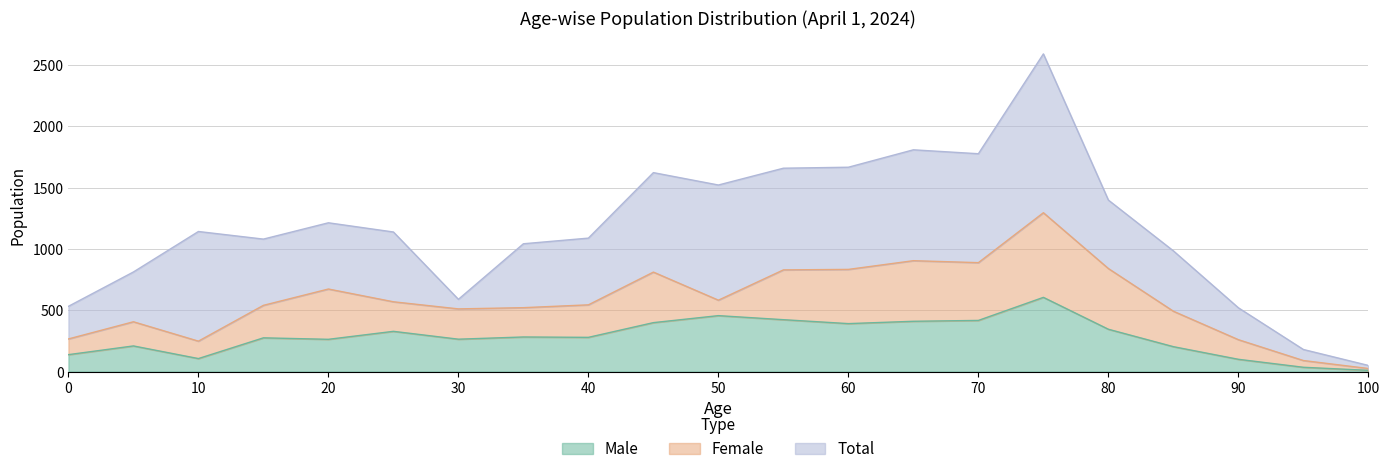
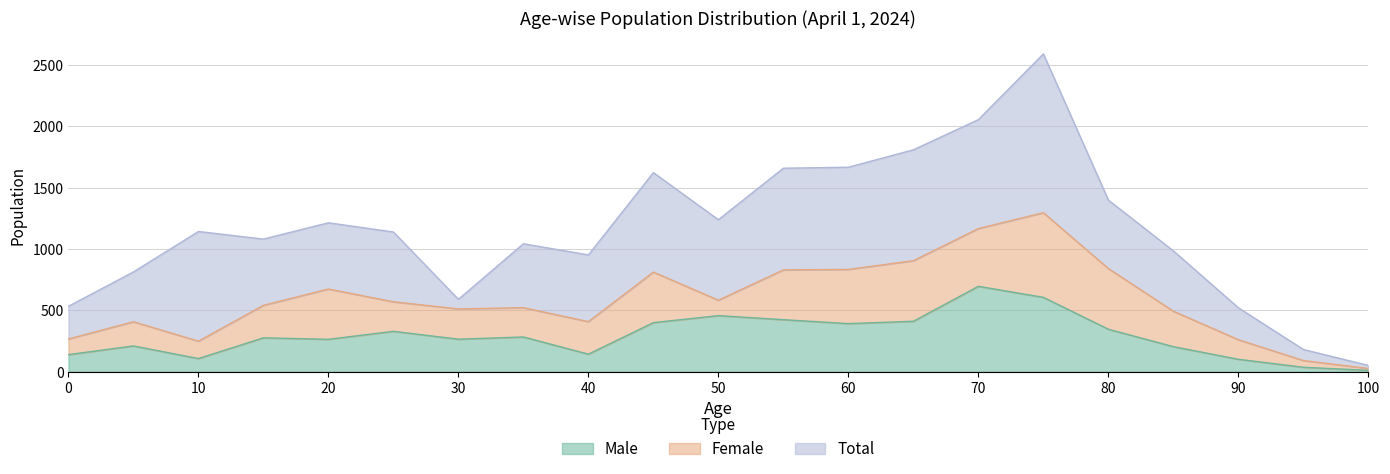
  {
    "Male": {
      "0": 140,
      "10": 110,
      "20": 260,
      "30": 260,
-     "40": 280,
+     "40": 140,
      "50": 460,
      "60": 390,
-     "70": 420,
+     "70": 700,
      "80": 350,
      "90": 100
    },
    "Female": {
      "0": 130,
      "10": 140,
      "20": 410,
      "30": 250,
      "40": 270,
      "50": 130,
      "60": 440,
      "70": 470,
      "80": 500,
      "90": 160
    },
    "Total": {
      "0": 270,
      "10": 890,
      "20": 540,
      "30": 80,
      "40": 540,
-     "50": 940,
+     "50": 660,
      "60": 830,
      "70": 890,
      "80": 560,
      "90": 260,
      "100": 30
    }
  }
